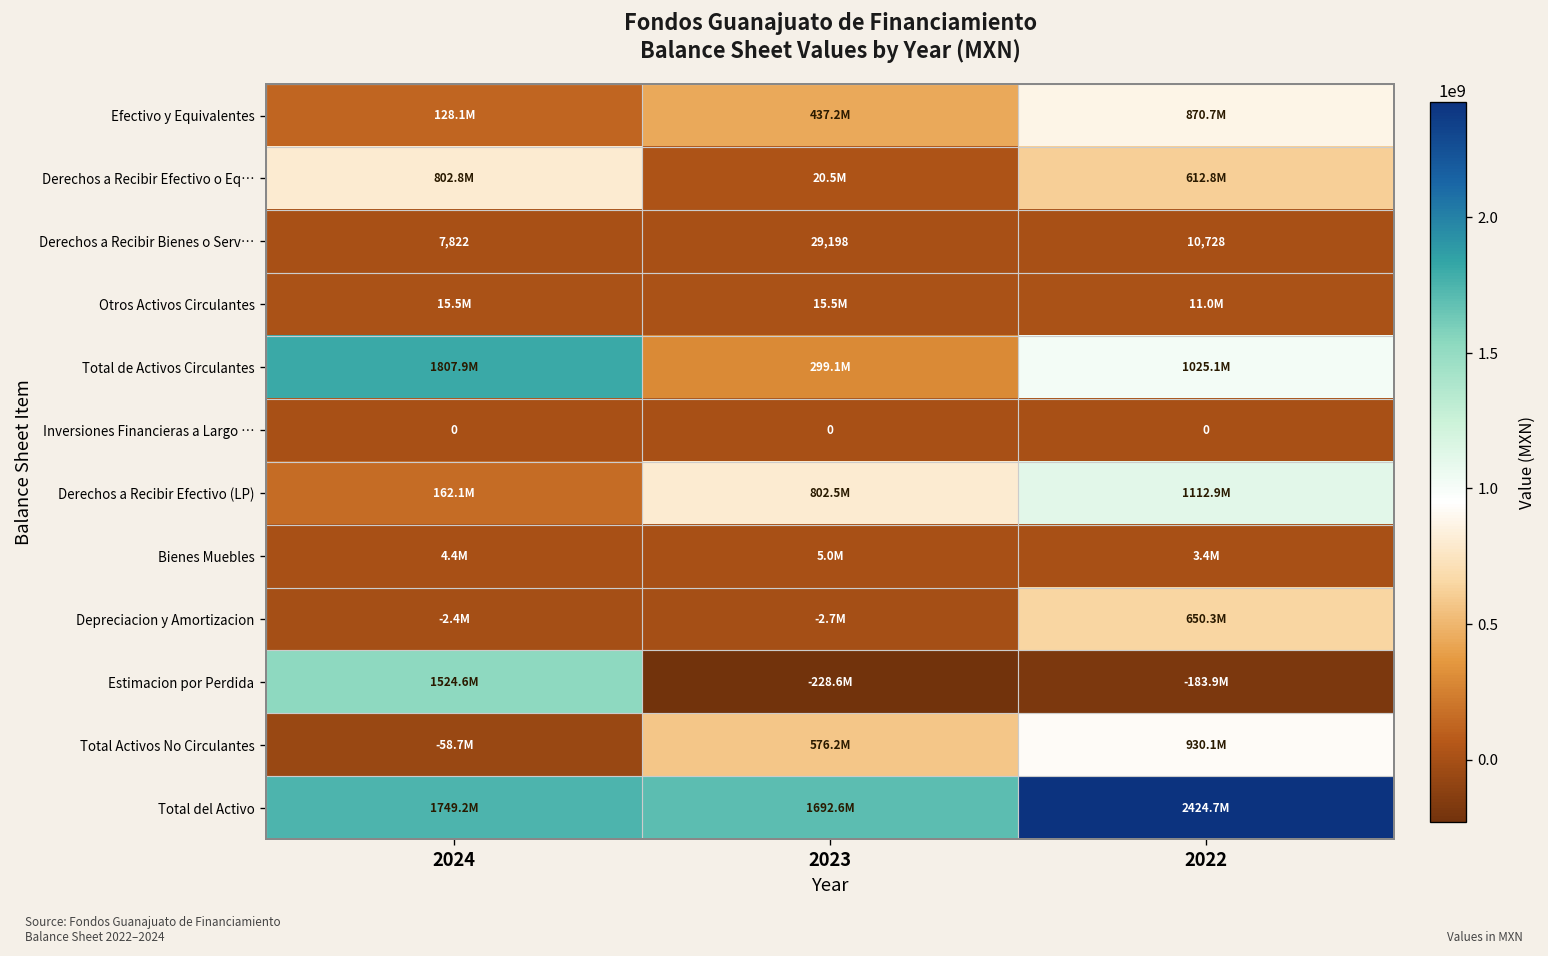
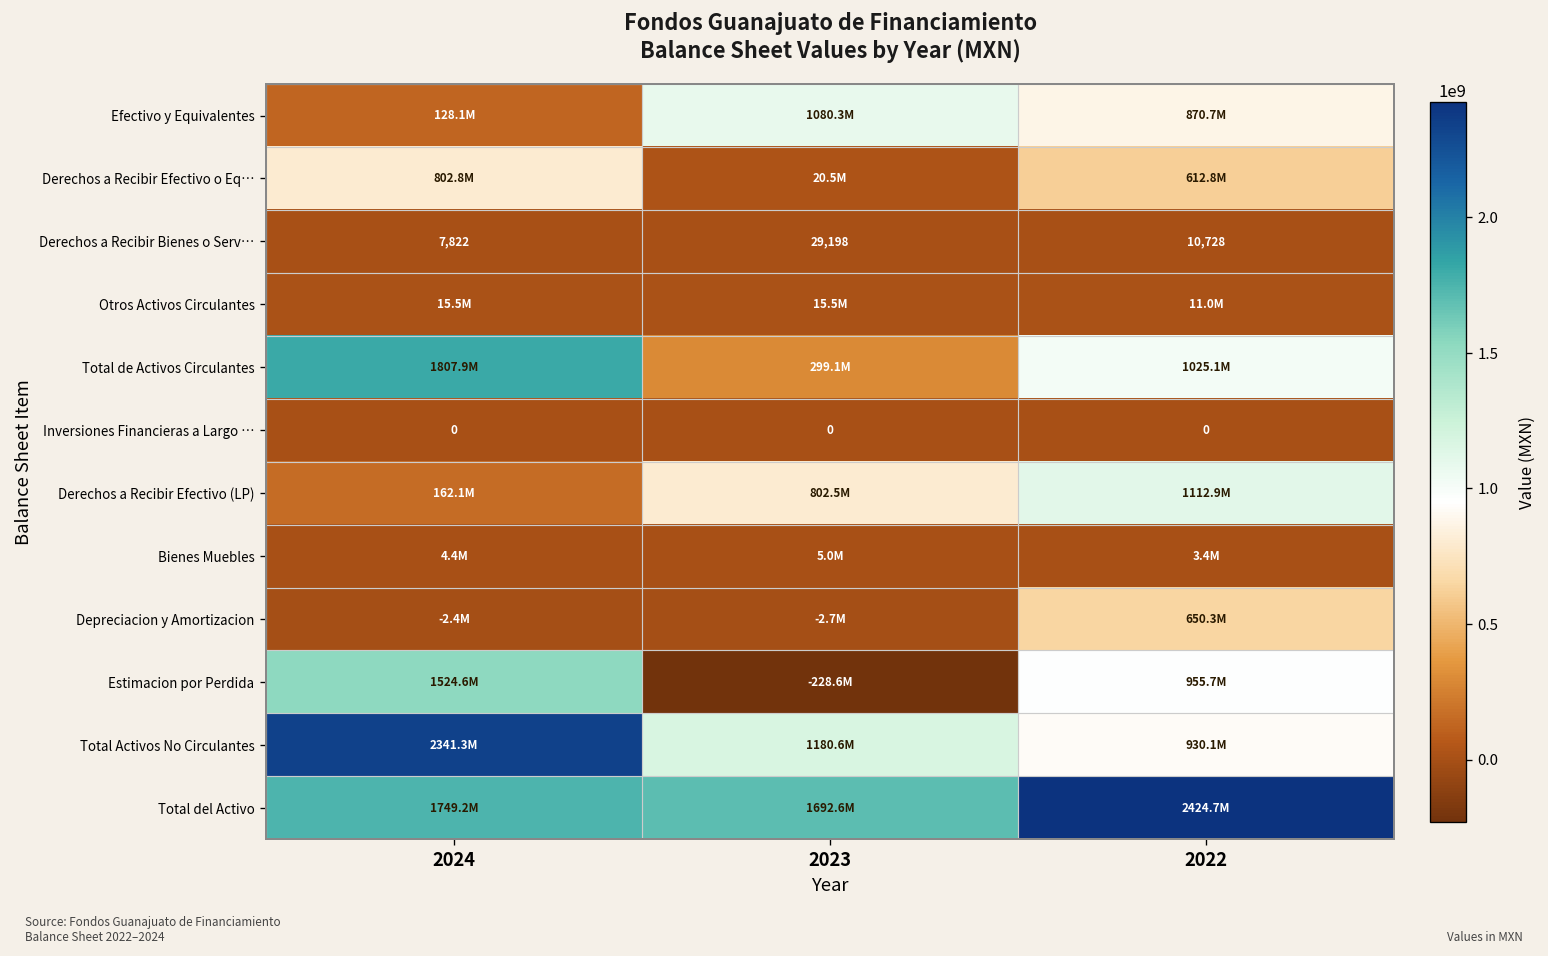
  {
    "Efectivo y Equivalentes": {
      "2024": "128.1M",
-     "2023": "437.2M",
+     "2023": "1080.3M",
      "2022": "870.7M"
    },
    "Derechos a Recibir Efectivo o Eq…": {
      "2024": "802.8M",
      "2023": "20.5M",
      "2022": "612.8M"
    },
    "Derechos a Recibir Bienes o Serv…": {
      "2024": "7,822",
      "2023": "29,198",
      "2022": "10,728"
    },
    "Otros Activos Circulantes": {
      "2024": "15.5M",
      "2023": "15.5M",
      "2022": "11.0M"
    },
    "Total de Activos Circulantes": {
      "2024": "1807.9M",
      "2023": "299.1M",
      "2022": "1025.1M"
    },
    "Inversiones Financieras a Largo …": {
      "2024": "0",
      "2023": "0",
      "2022": "0"
    },
    "Derechos a Recibir Efectivo (LP)": {
      "2024": "162.1M",
      "2023": "802.5M",
      "2022": "1112.9M"
    },
    "Bienes Muebles": {
      "2024": "4.4M",
      "2023": "5.0M",
      "2022": "3.4M"
    },
    "Depreciacion y Amortizacion": {
      "2024": "-2.4M",
      "2023": "-2.7M",
      "2022": "650.3M"
    },
    "Estimacion por Perdida": {
      "2024": "1524.6M",
      "2023": "-228.6M",
-     "2022": "-183.9M"
+     "2022": "955.7M"
    },
    "Total Activos No Circulantes": {
-     "2024": "-58.7M",
-     "2023": "576.2M",
+     "2024": "2341.3M",
+     "2023": "1180.6M",
      "2022": "930.1M"
    },
    "Total del Activo": {
      "2024": "1749.2M",
      "2023": "1692.6M",
      "2022": "2424.7M"
    }
  }
